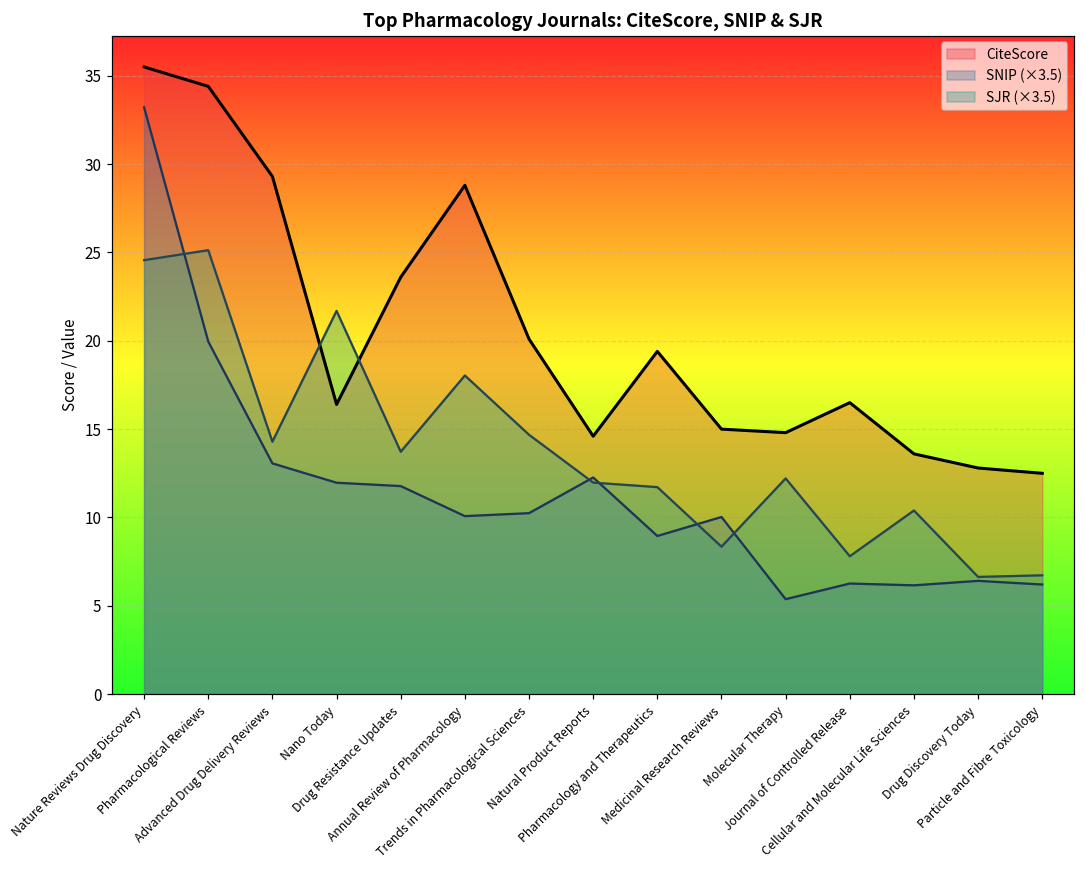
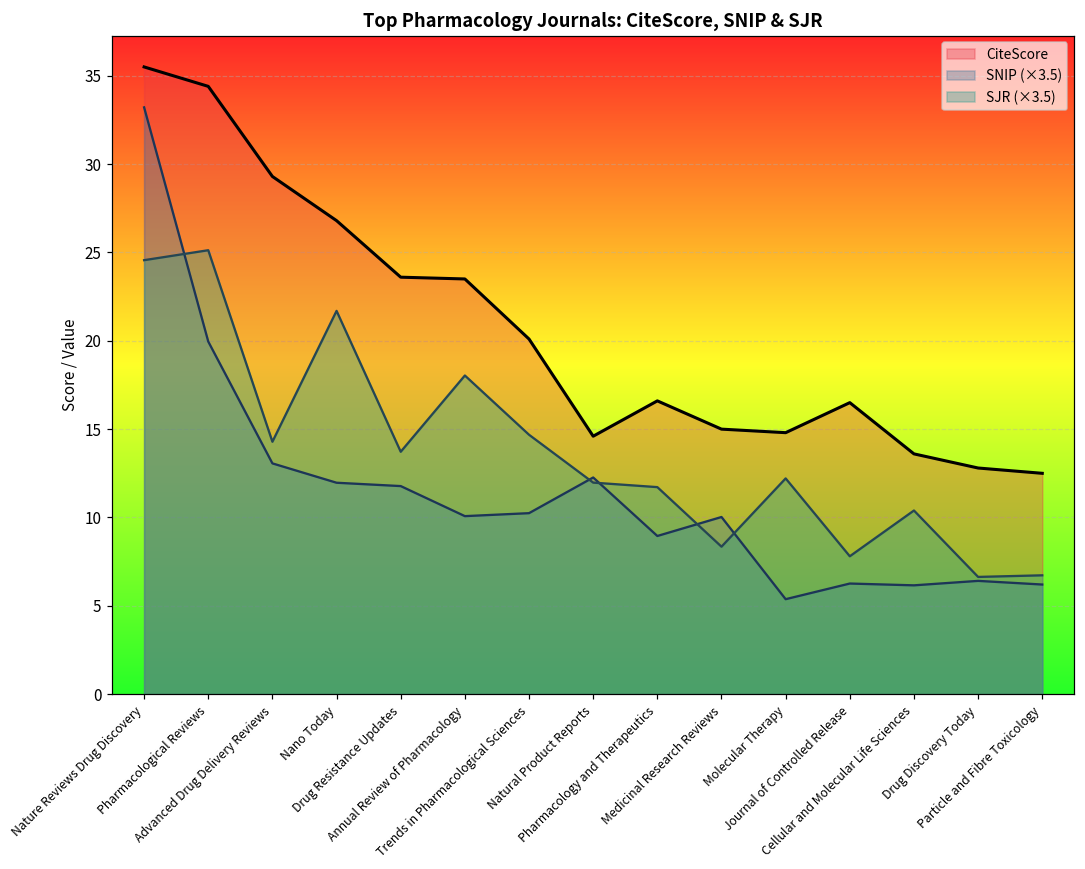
  {
    "CiteScore": {
      "Nature Reviews Drug Discovery": 35.5,
      "Pharmacological Reviews": 34.4,
      "Advanced Drug Delivery Reviews": 29.3,
-     "Nano Today": 16.4,
+     "Nano Today": 26.8,
      "Drug Resistance Updates": 23.6,
-     "Annual Review of Pharmacology": 28.8,
+     "Annual Review of Pharmacology": 23.5,
      "Trends in Pharmacological Sciences": 20.1,
      "Natural Product Reports": 14.6,
-     "Pharmacology and Therapeutics": 19.4,
+     "Pharmacology and Therapeutics": 16.6,
      "Medicinal Research Reviews": 15.0,
      "Molecular Therapy": 14.8,
      "Journal of Controlled Release": 16.5,
      "Cellular and Molecular Life Sciences": 13.6,
      "Drug Discovery Today": 12.8,
      "Particle and Fibre Toxicology": 12.5
    }
  }
